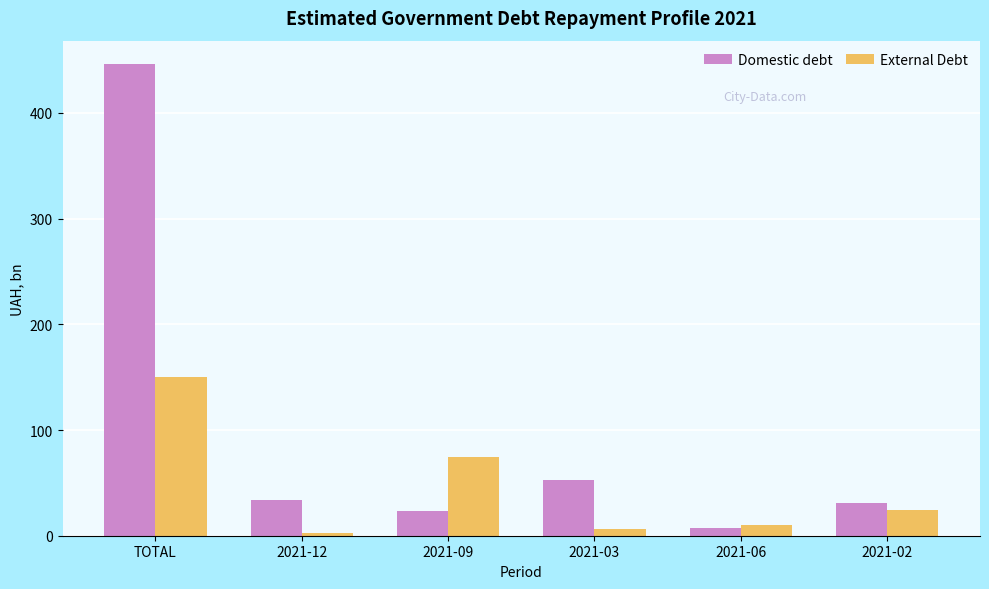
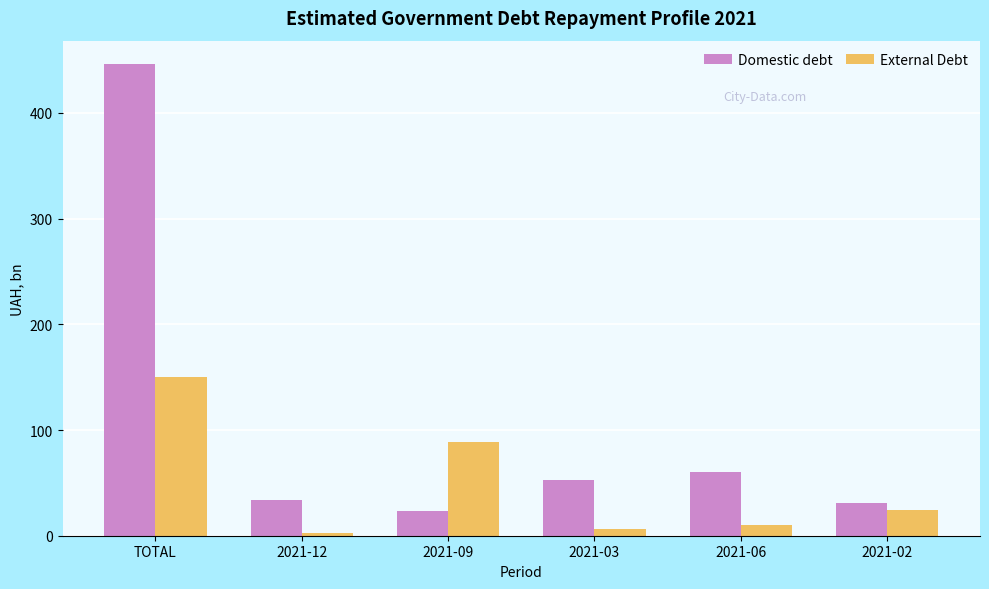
  {
    "Domestic debt": {
      "TOTAL": 446,
      "2021-12": 34,
      "2021-09": 23,
      "2021-03": 52,
-     "2021-06": 8,
+     "2021-06": 60,
      "2021-02": 31
    },
    "External Debt": {
      "TOTAL": 150,
      "2021-12": 3,
-     "2021-09": 74,
+     "2021-09": 89,
      "2021-03": 7,
      "2021-06": 10,
      "2021-02": 25
    }
  }
